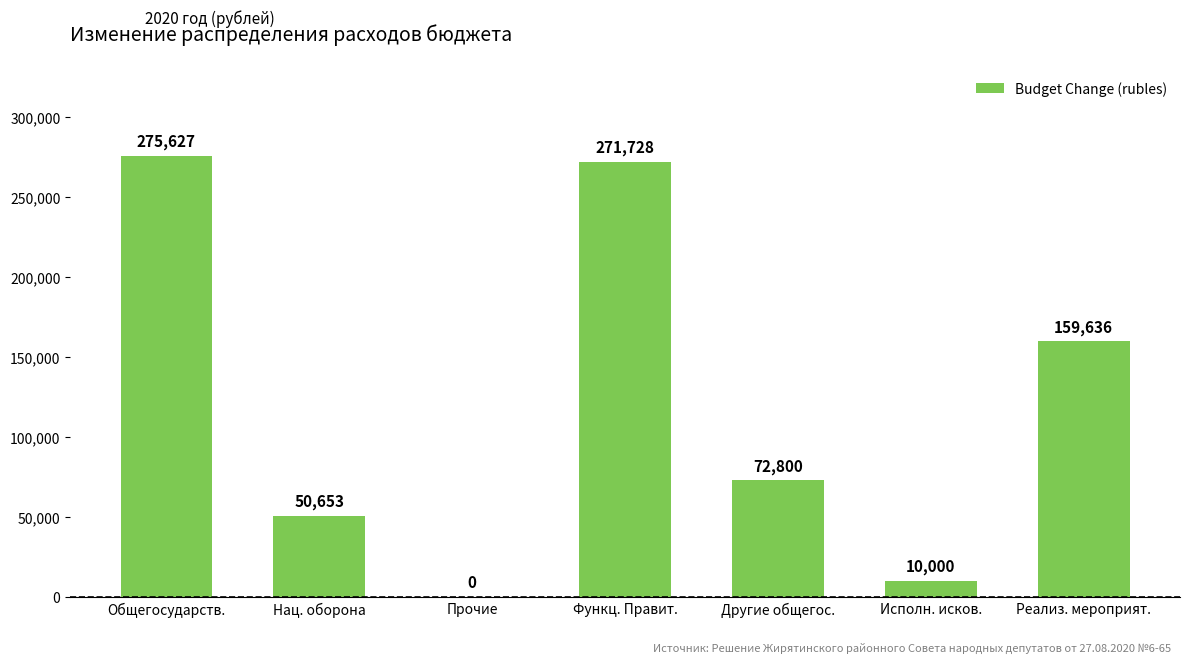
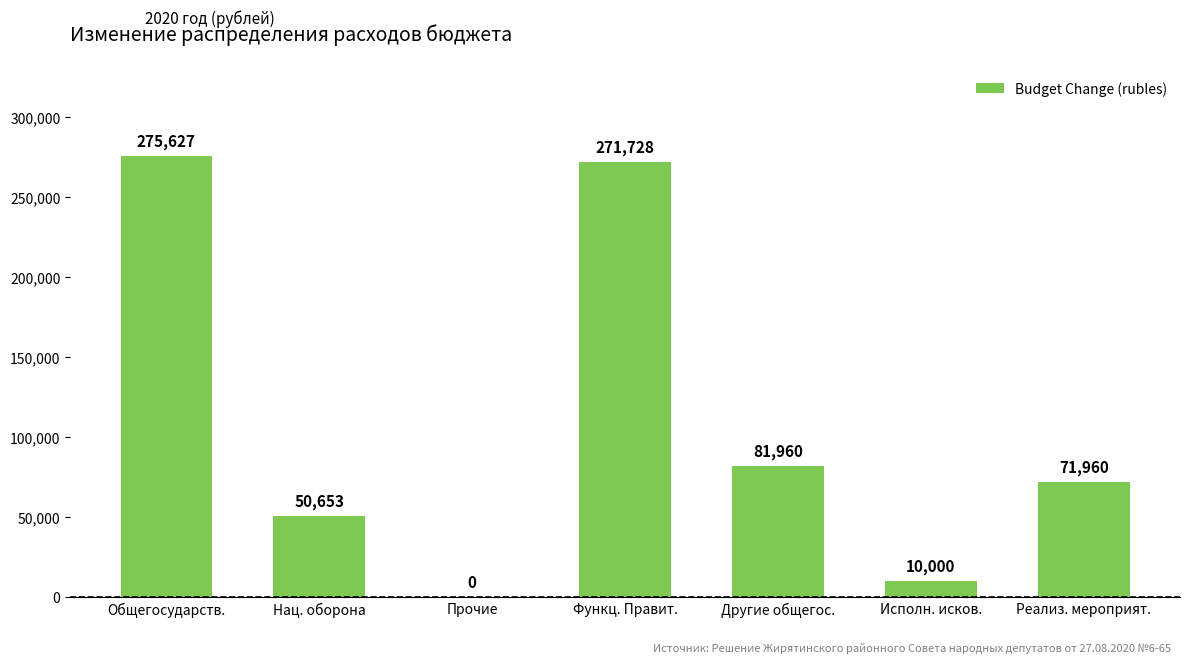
  {
    "Общегосударств.": "275,627",
    "Нац. оборона": "50,653",
    "Прочие": "0",
    "Функц. Правит.": "271,728",
-   "Другие общегос.": "72,800",
+   "Другие общегос.": "81,960",
    "Исполн. исков.": "10,000",
-   "Реализ. мероприят.": "159,636"
+   "Реализ. мероприят.": "71,960"
  }
